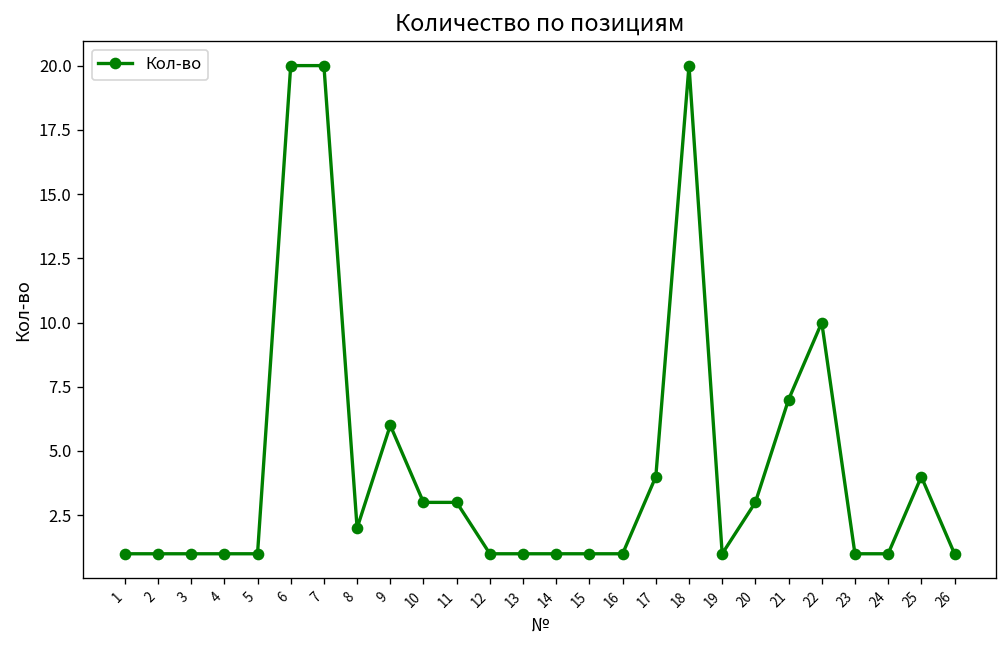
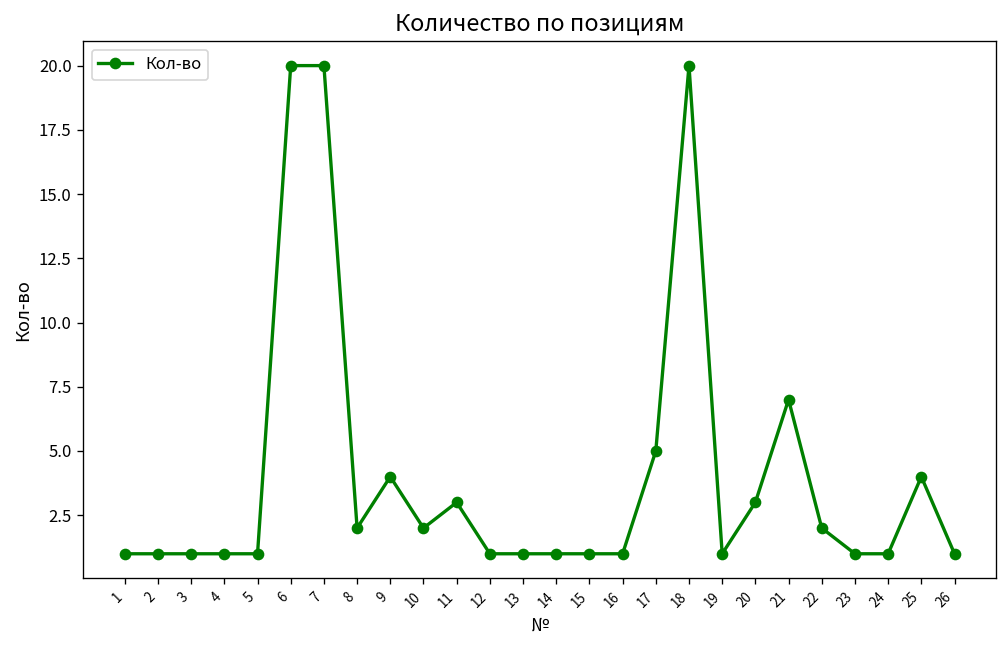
  {
    "1": 1,
    "2": 1,
    "3": 1,
    "4": 1,
    "5": 1,
    "6": 20,
    "7": 20,
    "8": 2,
-   "9": 6,
-   "10": 3,
+   "9": 4,
+   "10": 2,
    "11": 3,
    "12": 1,
    "13": 1,
    "14": 1,
    "15": 1,
    "16": 1,
-   "17": 4,
+   "17": 5,
    "18": 20,
    "19": 1,
    "20": 3,
    "21": 7,
-   "22": 10,
+   "22": 2,
    "23": 1,
    "24": 1,
    "25": 4,
    "26": 1
  }
